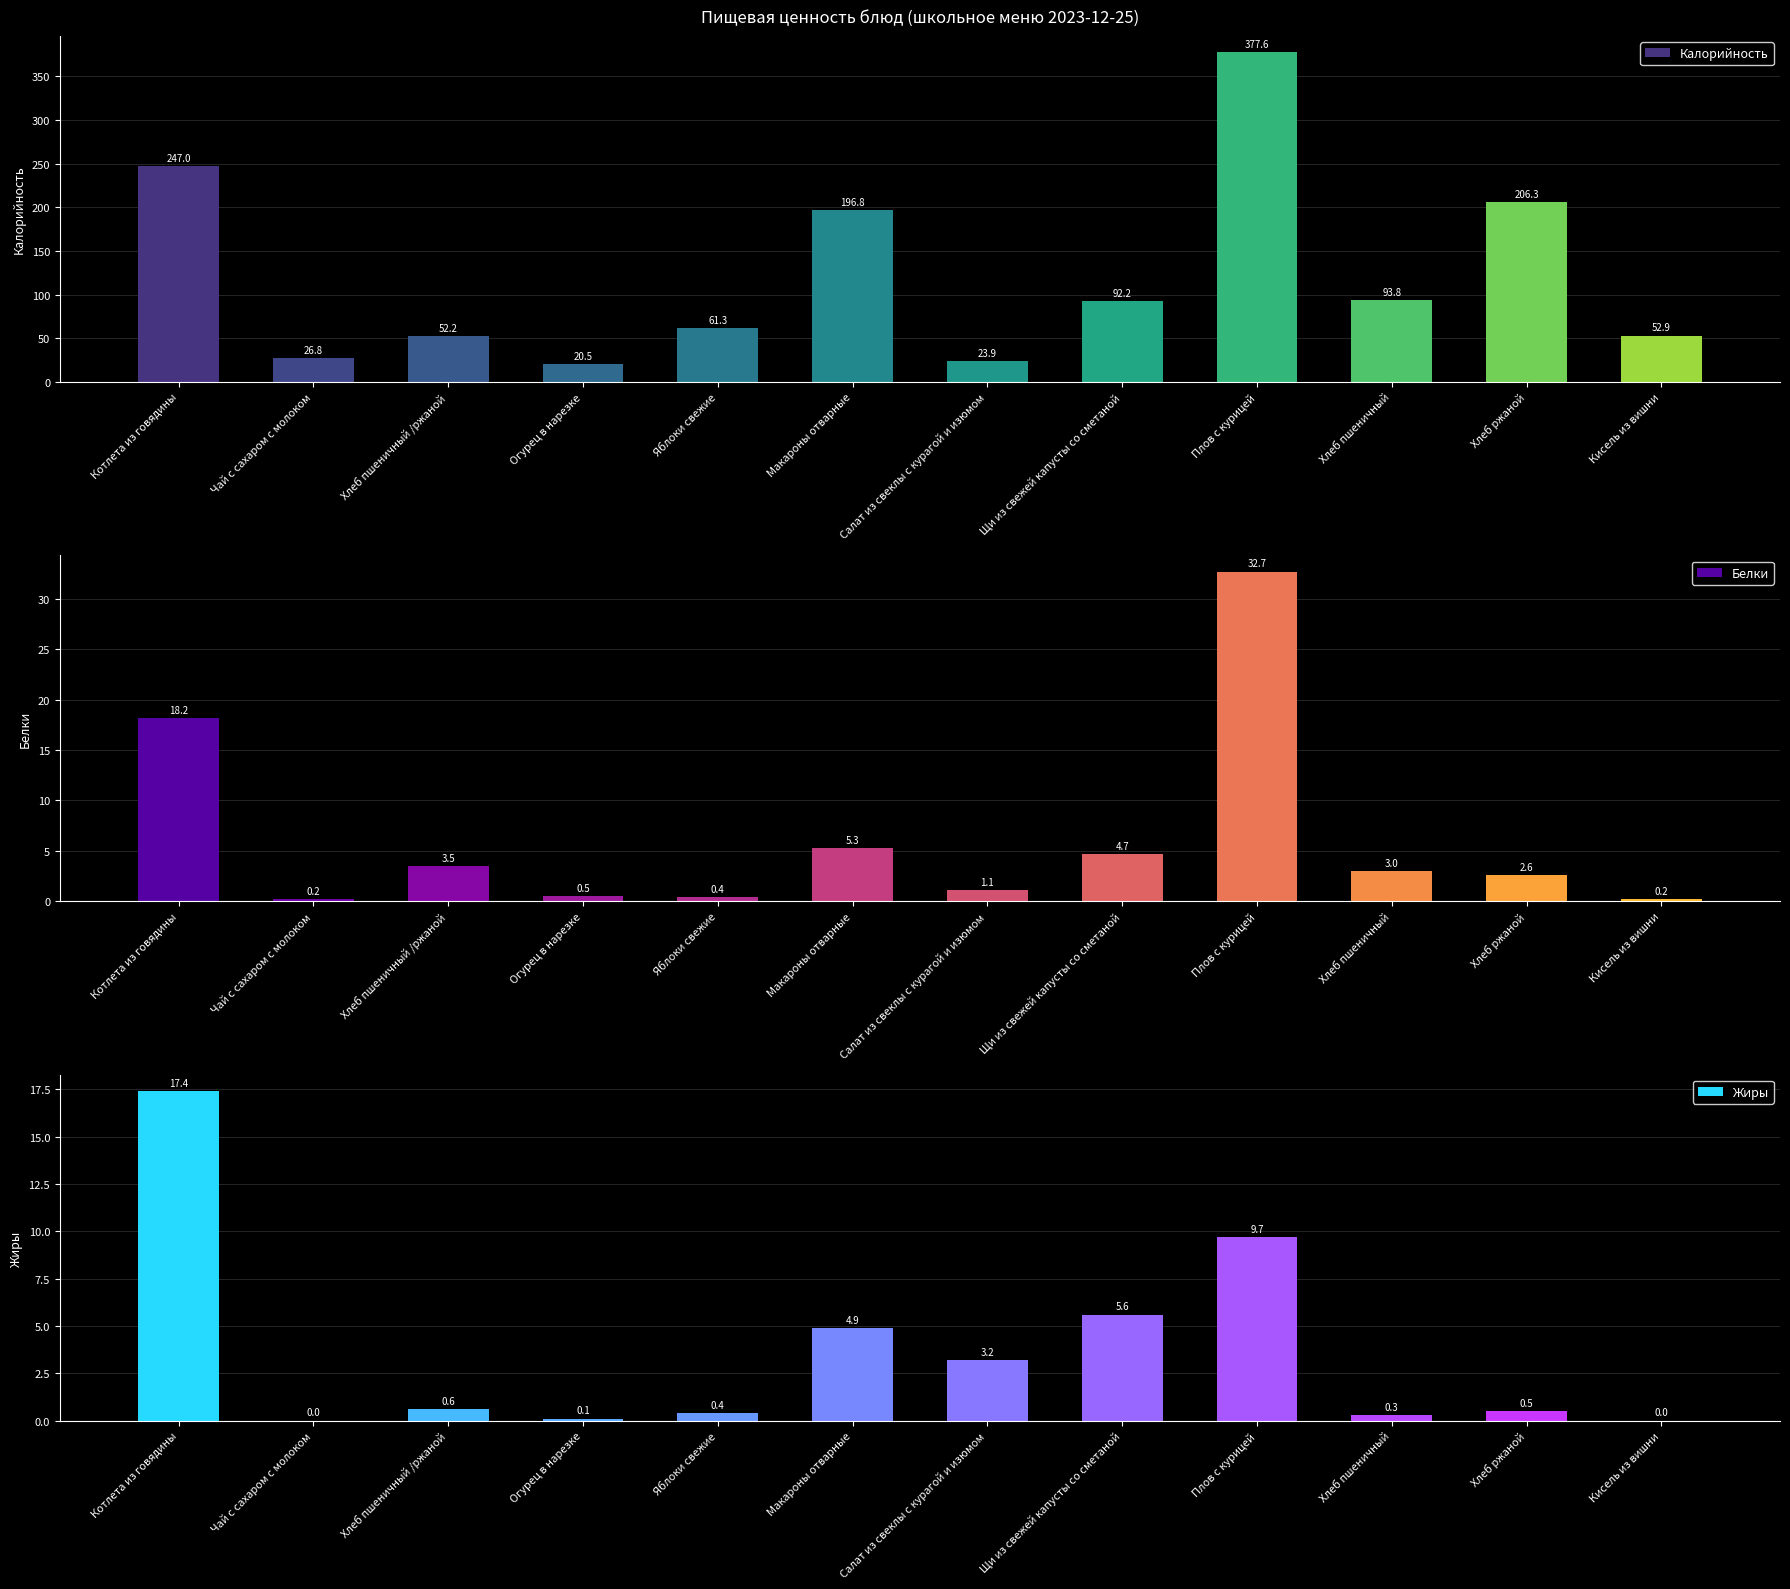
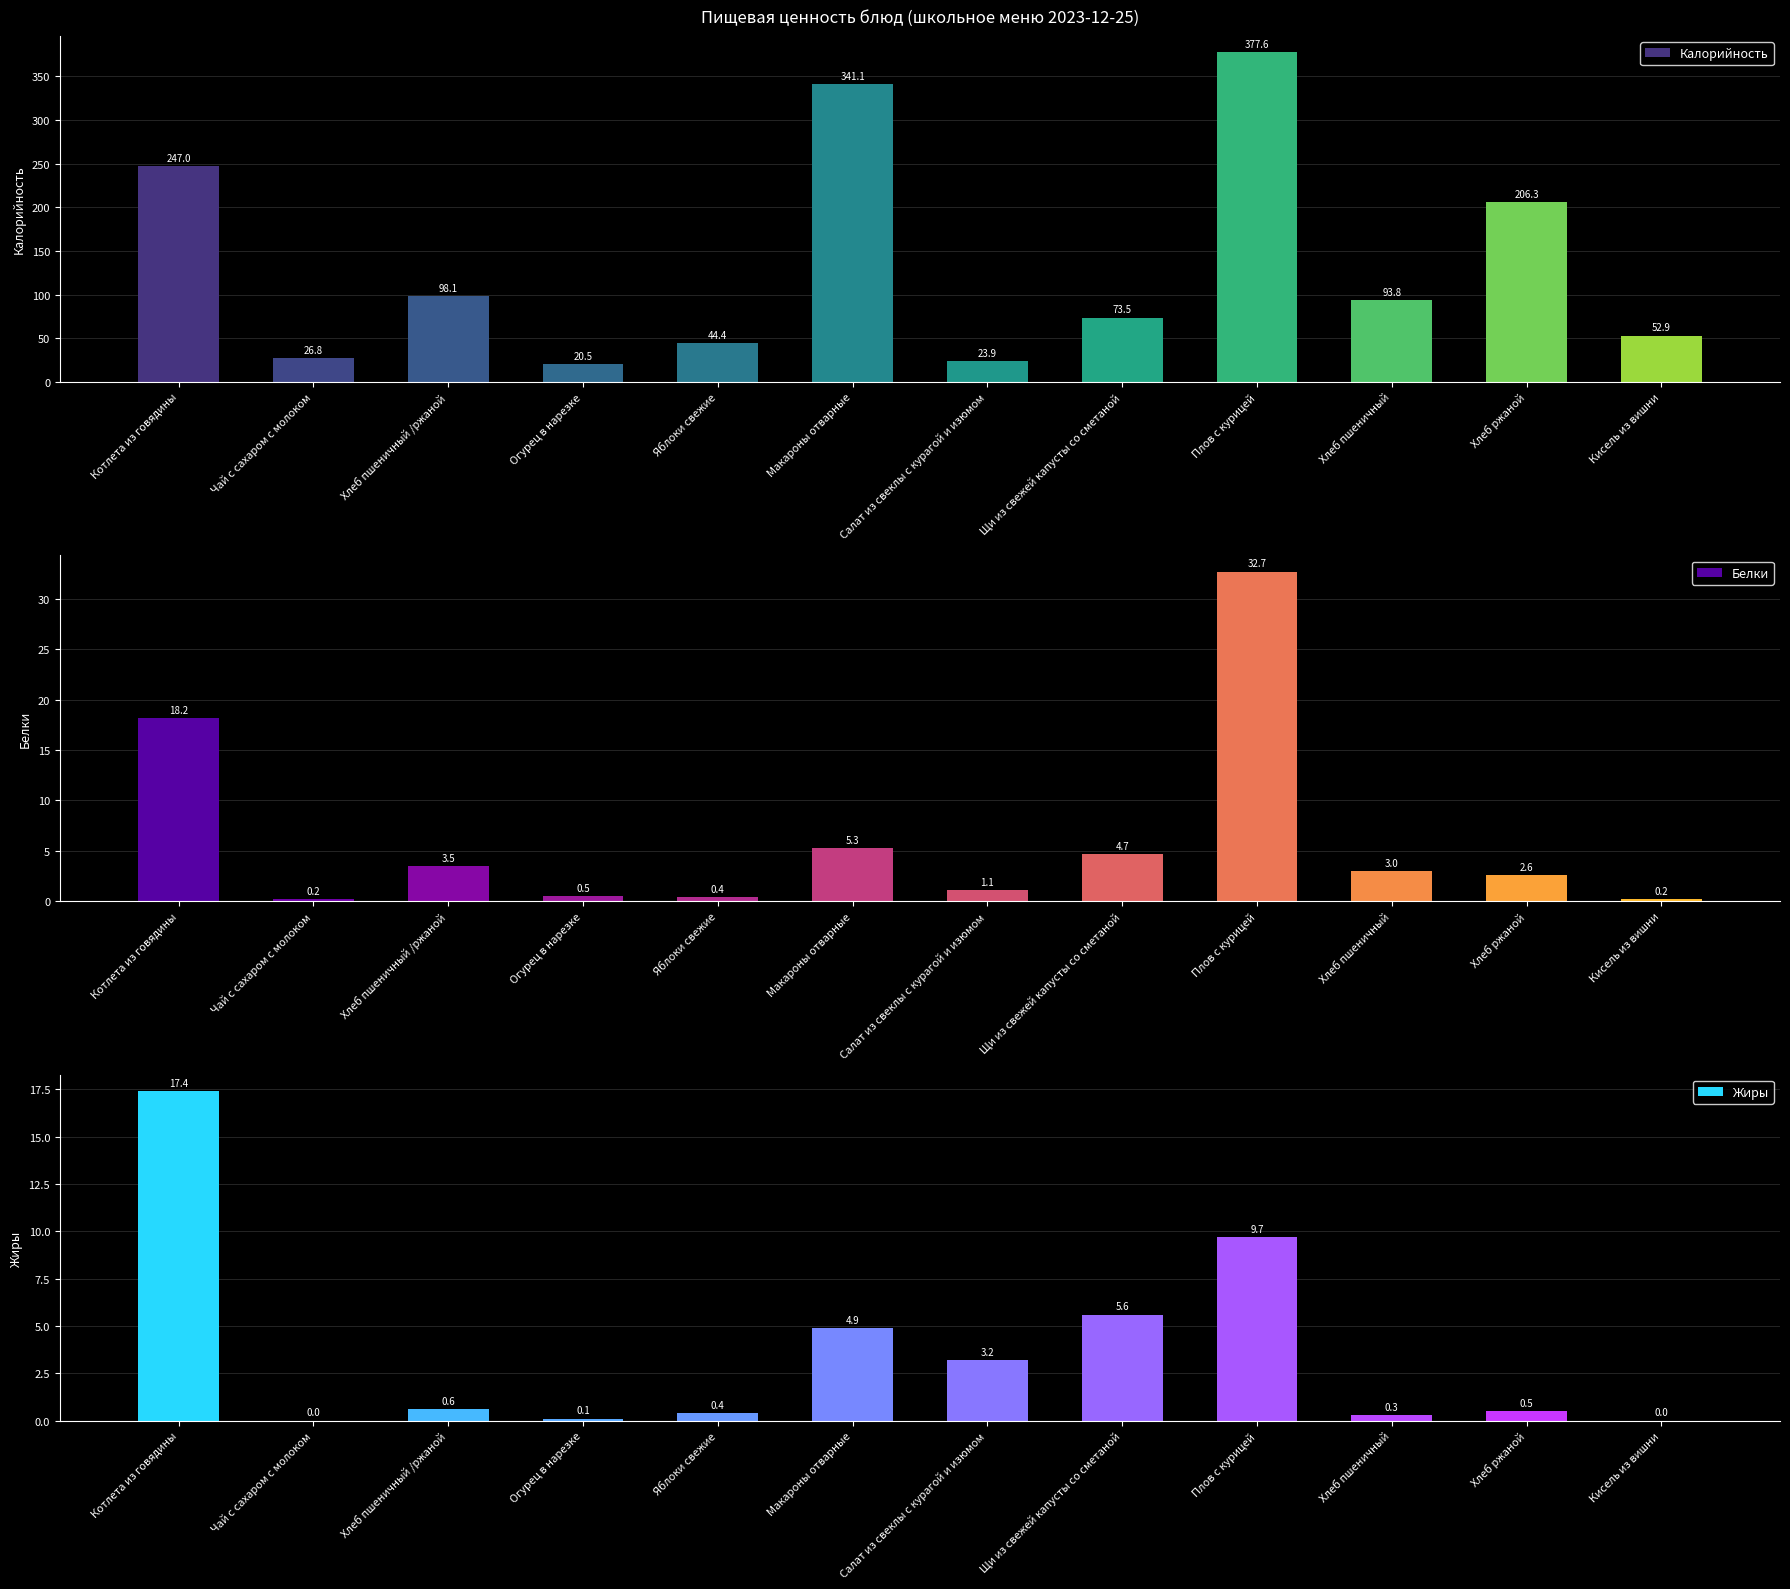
  {
    "Пищевая ценность блюд (школьное меню 2023-12-25)": {
      "Котлета из говядины": 247.0,
      "Чай с сахаром с молоком": 26.8,
-     "Хлеб пшеничный /ржаной": 52.2,
+     "Хлеб пшеничный /ржаной": 98.1,
      "Огурец в нарезке": 20.5,
-     "Яблоки свежие": 61.3,
-     "Макароны отварные": 196.8,
+     "Яблоки свежие": 44.4,
+     "Макароны отварные": 341.1,
      "Салат из свеклы с курагой и изюмом": 23.9,
-     "Щи из свежей капусты со сметаной": 92.2,
+     "Щи из свежей капусты со сметаной": 73.5,
      "Плов с курицей": 377.6,
      "Хлеб пшеничный": 93.8,
      "Хлеб ржаной": 206.3,
      "Кисель из вишни": 52.9
    }
  }
